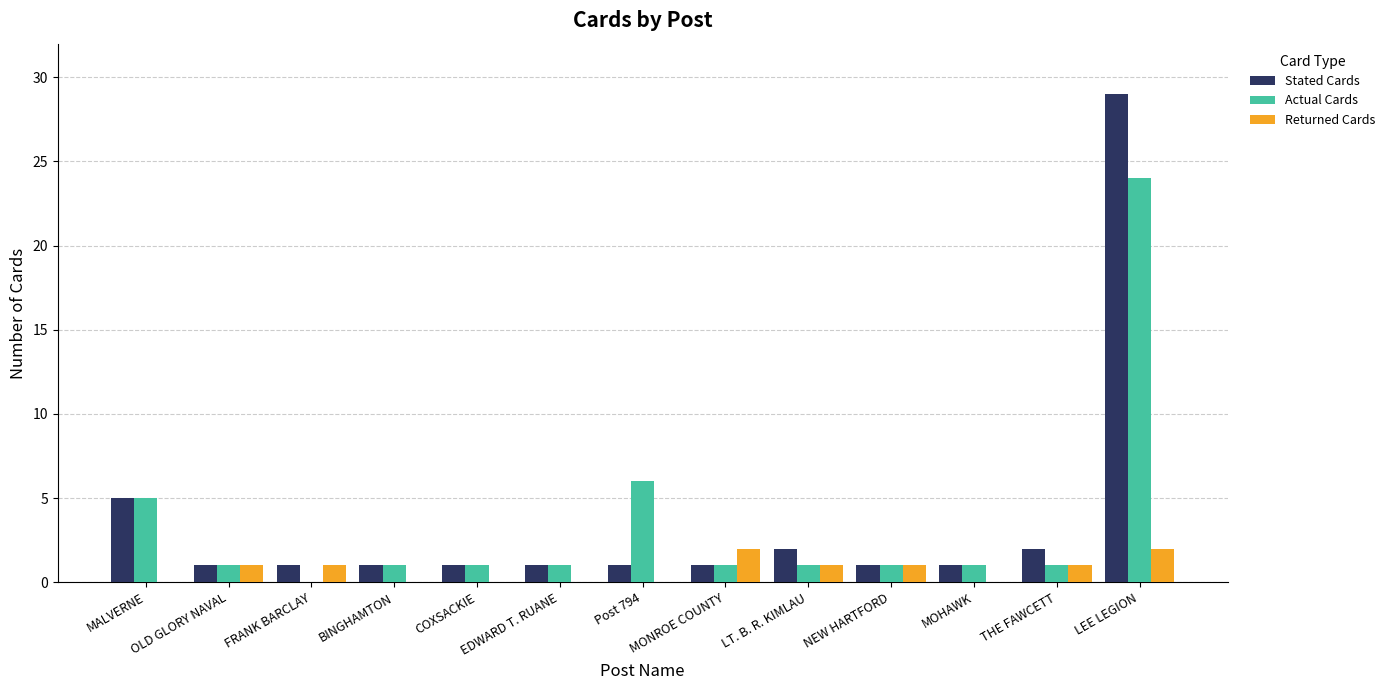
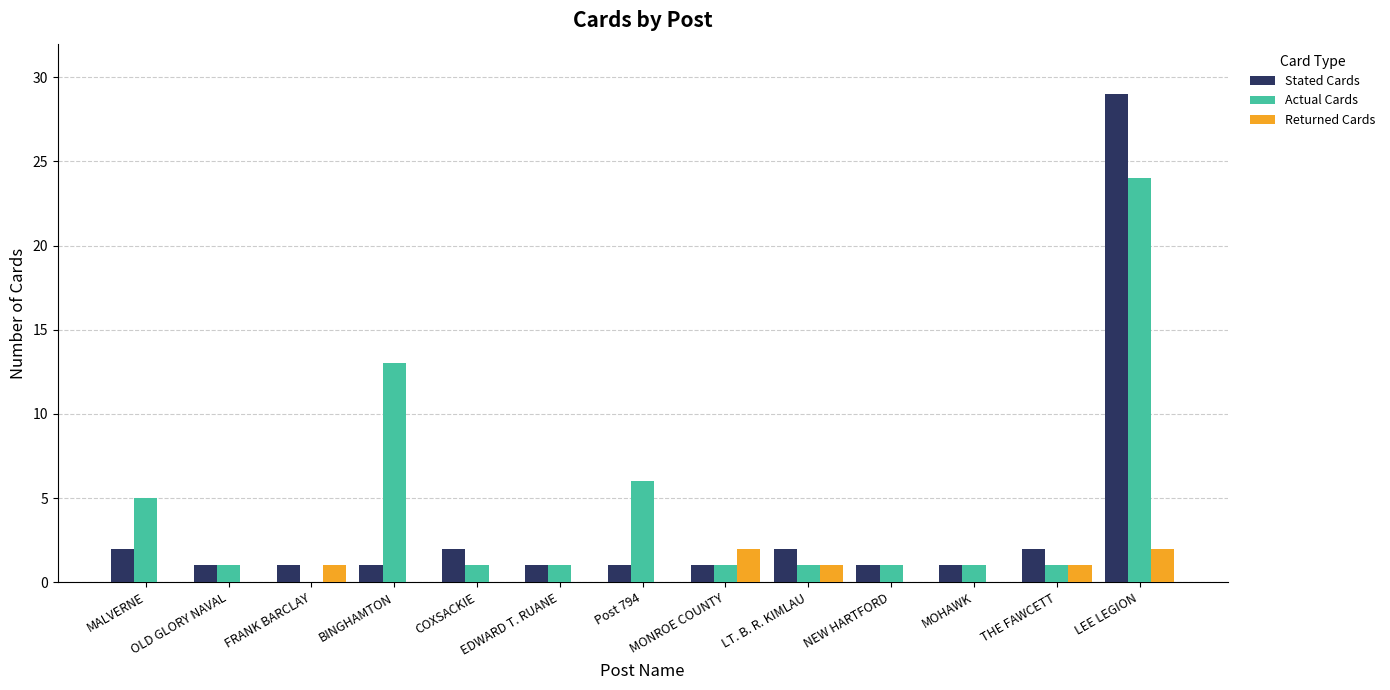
  {
    "Stated Cards": {
-     "MALVERNE": 5,
+     "MALVERNE": 2,
      "OLD GLORY NAVAL": 1,
      "FRANK BARCLAY": 1,
      "BINGHAMTON": 1,
-     "COXSACKIE": 1,
+     "COXSACKIE": 2,
      "EDWARD T. RUANE": 1,
      "Post 794": 1,
      "MONROE COUNTY": 1,
      "LT. B. R. KIMLAU": 2,
      "NEW HARTFORD": 1,
      "MOHAWK": 1,
      "THE FAWCETT": 2,
      "LEE LEGION": 29
    },
    "Actual Cards": {
      "MALVERNE": 5,
      "OLD GLORY NAVAL": 1,
      "FRANK BARCLAY": 0,
-     "BINGHAMTON": 1,
+     "BINGHAMTON": 13,
      "COXSACKIE": 1,
      "EDWARD T. RUANE": 1,
      "Post 794": 6,
      "MONROE COUNTY": 1,
      "LT. B. R. KIMLAU": 1,
      "NEW HARTFORD": 1,
      "MOHAWK": 1,
      "THE FAWCETT": 1,
      "LEE LEGION": 24
    },
    "Returned Cards": {
      "MALVERNE": 0,
-     "OLD GLORY NAVAL": 1,
+     "OLD GLORY NAVAL": 0,
      "FRANK BARCLAY": 1,
      "BINGHAMTON": 0,
      "COXSACKIE": 0,
      "EDWARD T. RUANE": 0,
      "Post 794": 0,
      "MONROE COUNTY": 2,
      "LT. B. R. KIMLAU": 1,
-     "NEW HARTFORD": 1,
+     "NEW HARTFORD": 0,
      "MOHAWK": 0,
      "THE FAWCETT": 1,
      "LEE LEGION": 2
    }
  }
